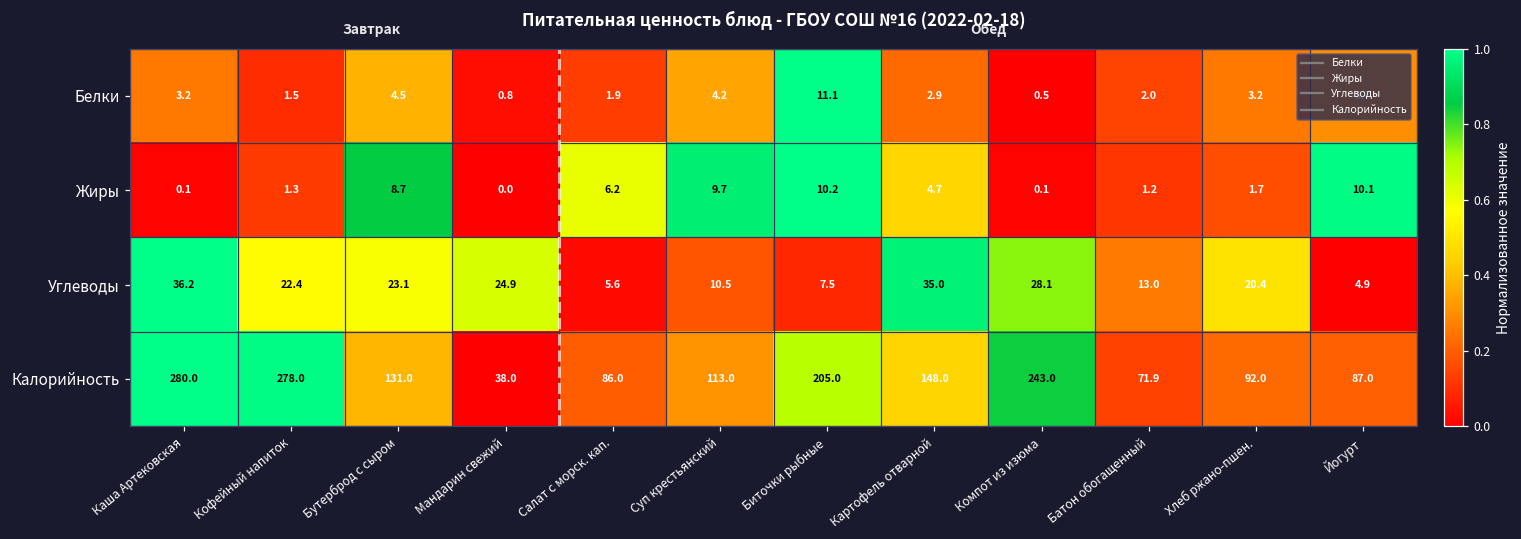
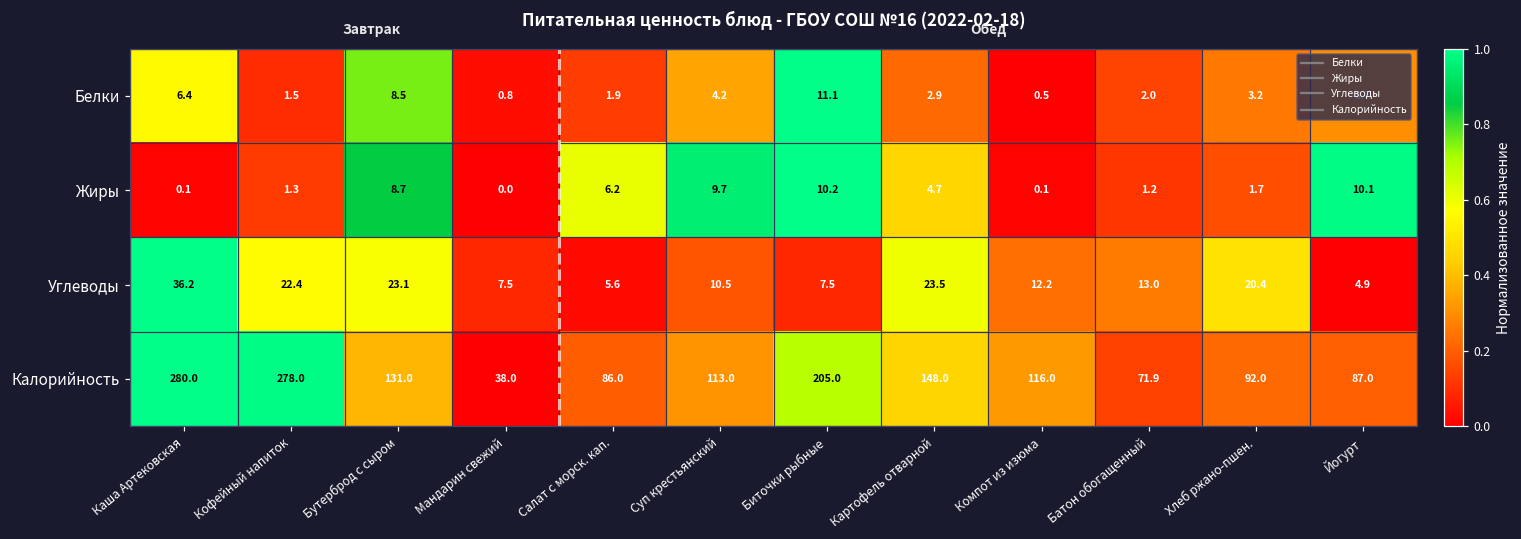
  {
    "Белки": {
-     "Каша Артековская": 3.2,
+     "Каша Артековская": 6.4,
      "Кофейный напиток": 1.5,
-     "Бутерброд с сыром": 4.5,
+     "Бутерброд с сыром": 8.5,
      "Мандарин свежий": 0.8,
      "Салат с морск. кап.": 1.9,
      "Суп крестьянский": 4.2,
      "Биточки рыбные": 11.1,
      "Картофель отварной": 2.9,
      "Компот из изюма": 0.5,
      "Батон обогащенный": 2.0,
      "Хлеб ржано-пшен.": 3.2
    },
    "Жиры": {
      "Каша Артековская": 0.1,
      "Кофейный напиток": 1.3,
      "Бутерброд с сыром": 8.7,
      "Мандарин свежий": 0.0,
      "Салат с морск. кап.": 6.2,
      "Суп крестьянский": 9.7,
      "Биточки рыбные": 10.2,
      "Картофель отварной": 4.7,
      "Компот из изюма": 0.1,
      "Батон обогащенный": 1.2,
      "Хлеб ржано-пшен.": 1.7,
      "Йогурт": 10.1
    },
    "Углеводы": {
      "Каша Артековская": 36.2,
      "Кофейный напиток": 22.4,
      "Бутерброд с сыром": 23.1,
-     "Мандарин свежий": 24.9,
+     "Мандарин свежий": 7.5,
      "Салат с морск. кап.": 5.6,
      "Суп крестьянский": 10.5,
      "Биточки рыбные": 7.5,
-     "Картофель отварной": 35.0,
-     "Компот из изюма": 28.1,
+     "Картофель отварной": 23.5,
+     "Компот из изюма": 12.2,
      "Батон обогащенный": 13.0,
      "Хлеб ржано-пшен.": 20.4,
      "Йогурт": 4.9
    },
    "Калорийность": {
      "Каша Артековская": 280.0,
      "Кофейный напиток": 278.0,
      "Бутерброд с сыром": 131.0,
      "Мандарин свежий": 38.0,
      "Салат с морск. кап.": 86.0,
      "Суп крестьянский": 113.0,
      "Биточки рыбные": 205.0,
      "Картофель отварной": 148.0,
-     "Компот из изюма": 243.0,
+     "Компот из изюма": 116.0,
      "Батон обогащенный": 71.9,
      "Хлеб ржано-пшен.": 92.0,
      "Йогурт": 87.0
    }
  }
